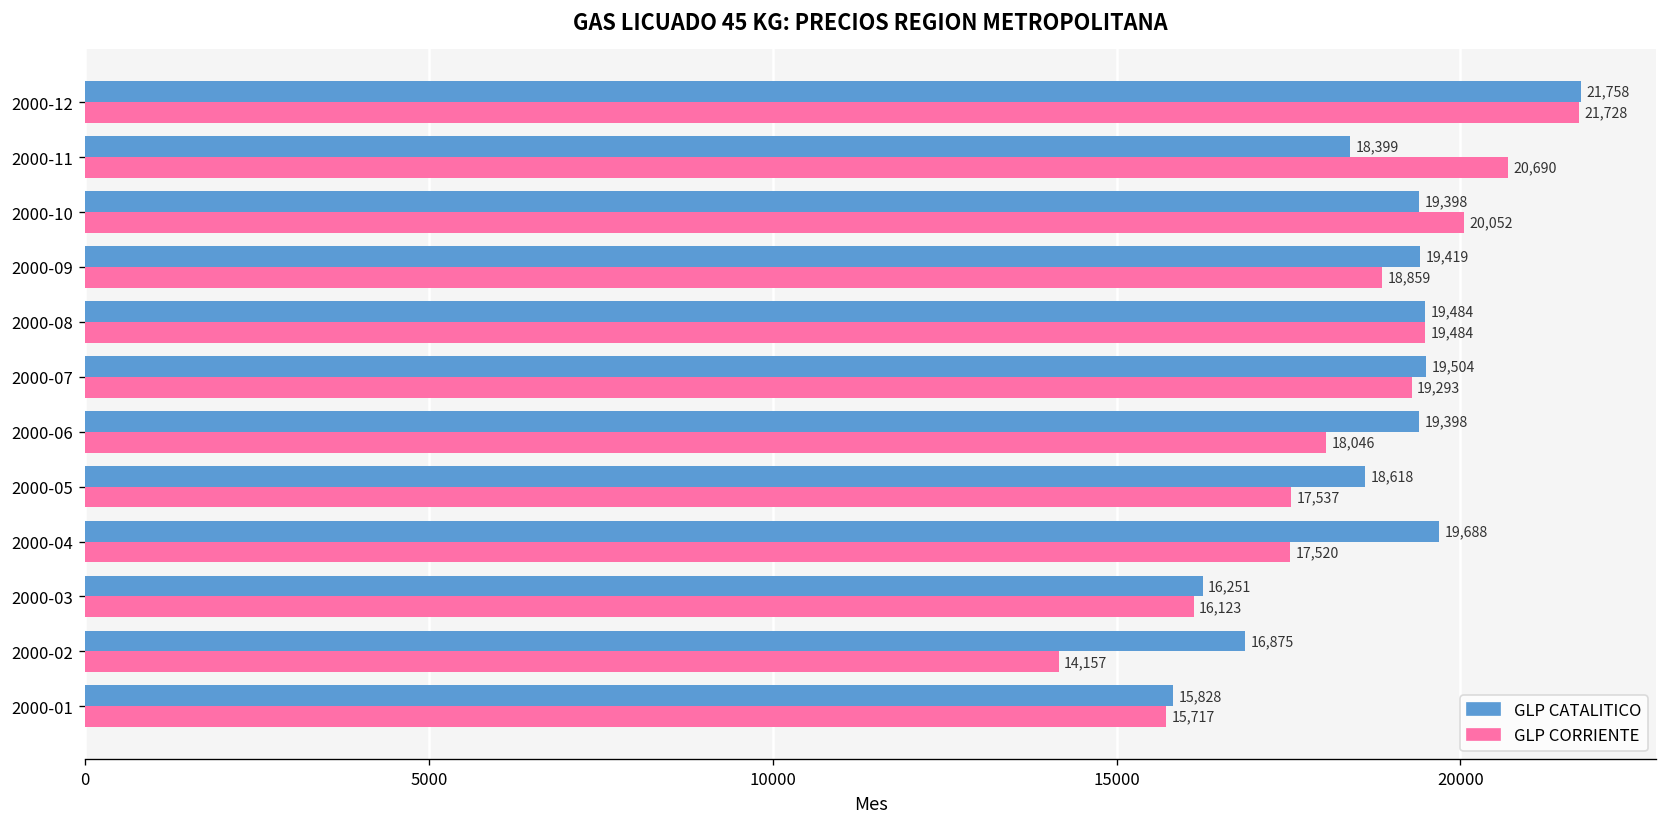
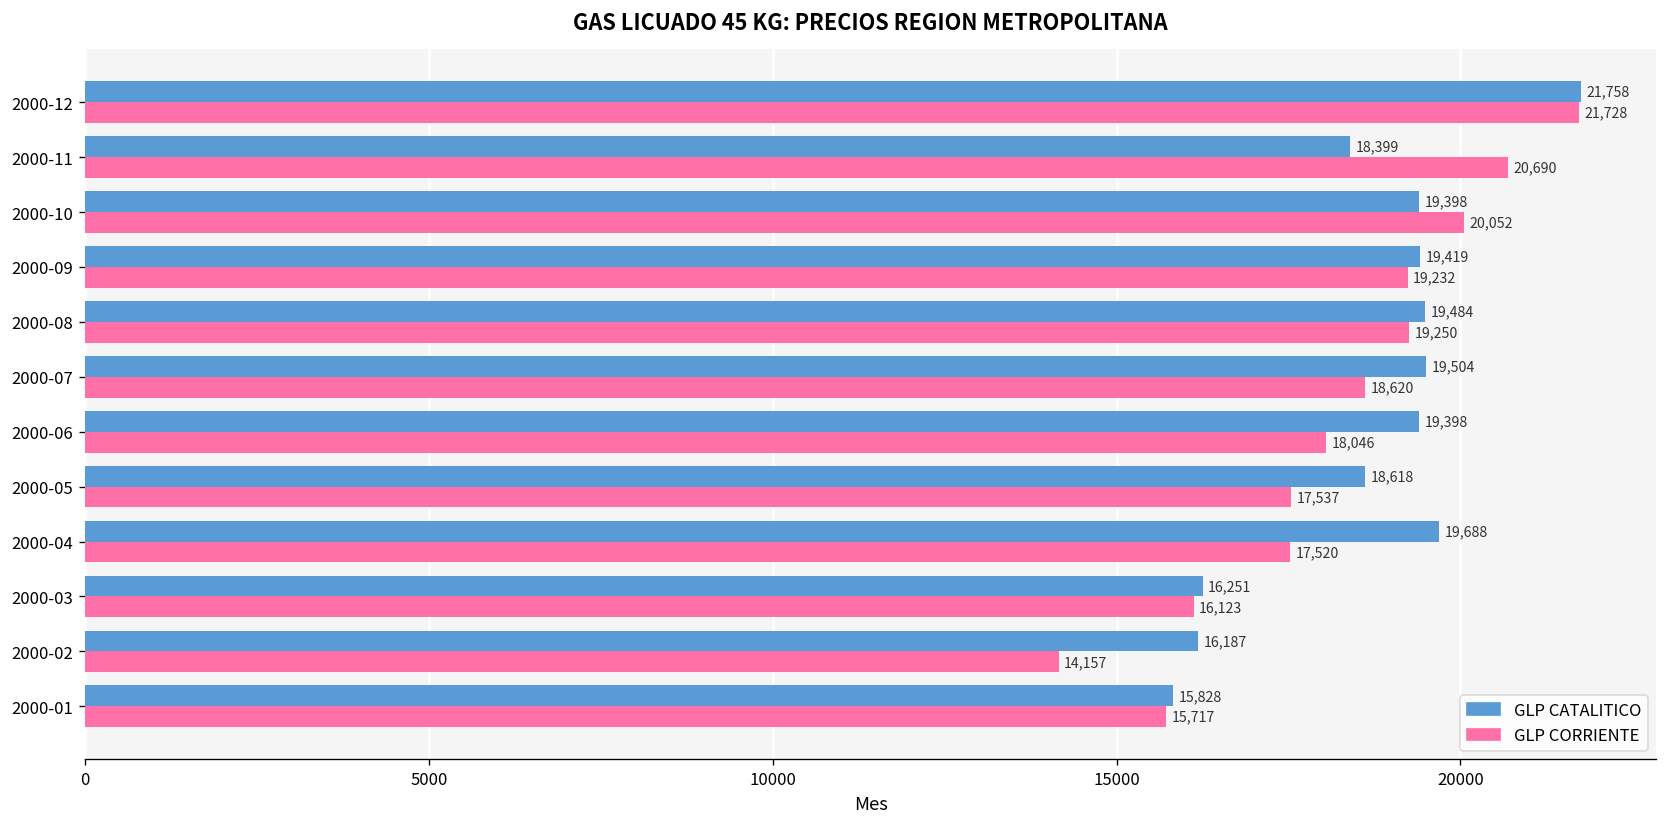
  {
    "GLP CATALITICO": {
      "2000-12": "21,758",
      "2000-11": "18,399",
      "2000-10": "19,398",
      "2000-09": "19,419",
      "2000-08": "19,484",
      "2000-07": "19,504",
      "2000-06": "19,398",
      "2000-05": "18,618",
      "2000-04": "19,688",
      "2000-03": "16,251",
-     "2000-02": "16,875",
+     "2000-02": "16,187",
      "2000-01": "15,828"
    },
    "GLP CORRIENTE": {
      "2000-12": "21,728",
      "2000-11": "20,690",
      "2000-10": "20,052",
-     "2000-09": "18,859",
-     "2000-08": "19,484",
-     "2000-07": "19,293",
+     "2000-09": "19,232",
+     "2000-08": "19,250",
+     "2000-07": "18,620",
      "2000-06": "18,046",
      "2000-05": "17,537",
      "2000-04": "17,520",
      "2000-03": "16,123",
      "2000-02": "14,157",
      "2000-01": "15,717"
    }
  }
